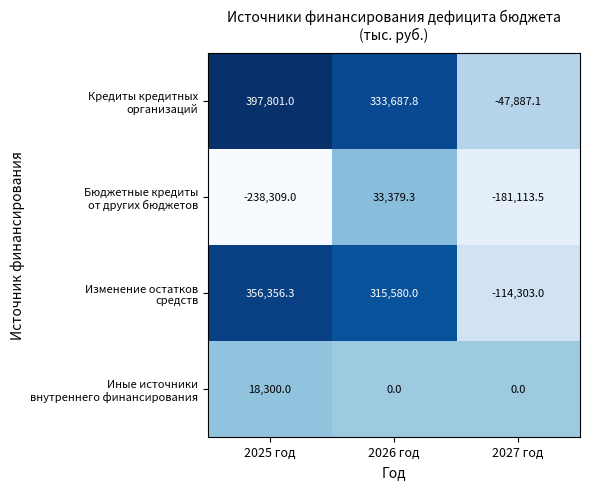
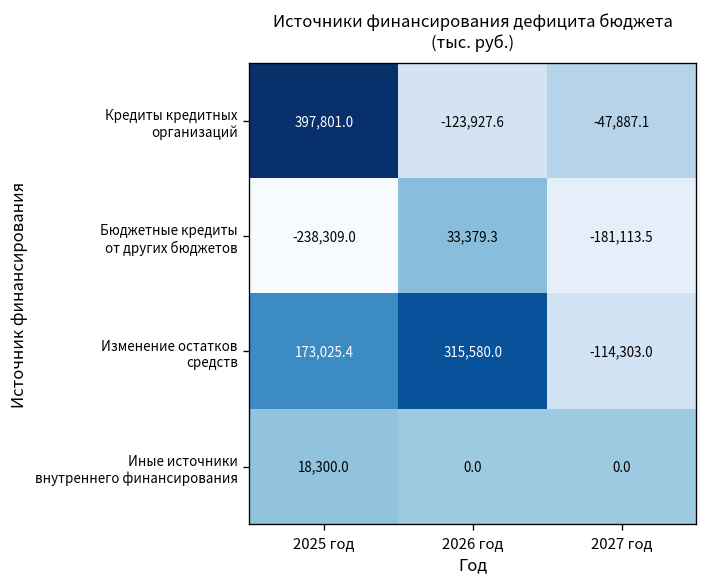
  {
    "Кредиты кредитных организаций": {
      "2025 год": "397,801.0",
-     "2026 год": "333,687.8",
+     "2026 год": "-123,927.6",
      "2027 год": "-47,887.1"
    },
    "Бюджетные кредиты от других бюджетов": {
      "2025 год": "-238,309.0",
      "2026 год": "33,379.3",
      "2027 год": "-181,113.5"
    },
    "Изменение остатков средств": {
-     "2025 год": "356,356.3",
+     "2025 год": "173,025.4",
      "2026 год": "315,580.0",
      "2027 год": "-114,303.0"
    },
    "Иные источники внутреннего финансирования": {
      "2025 год": "18,300.0",
      "2026 год": "0.0",
      "2027 год": "0.0"
    }
  }
